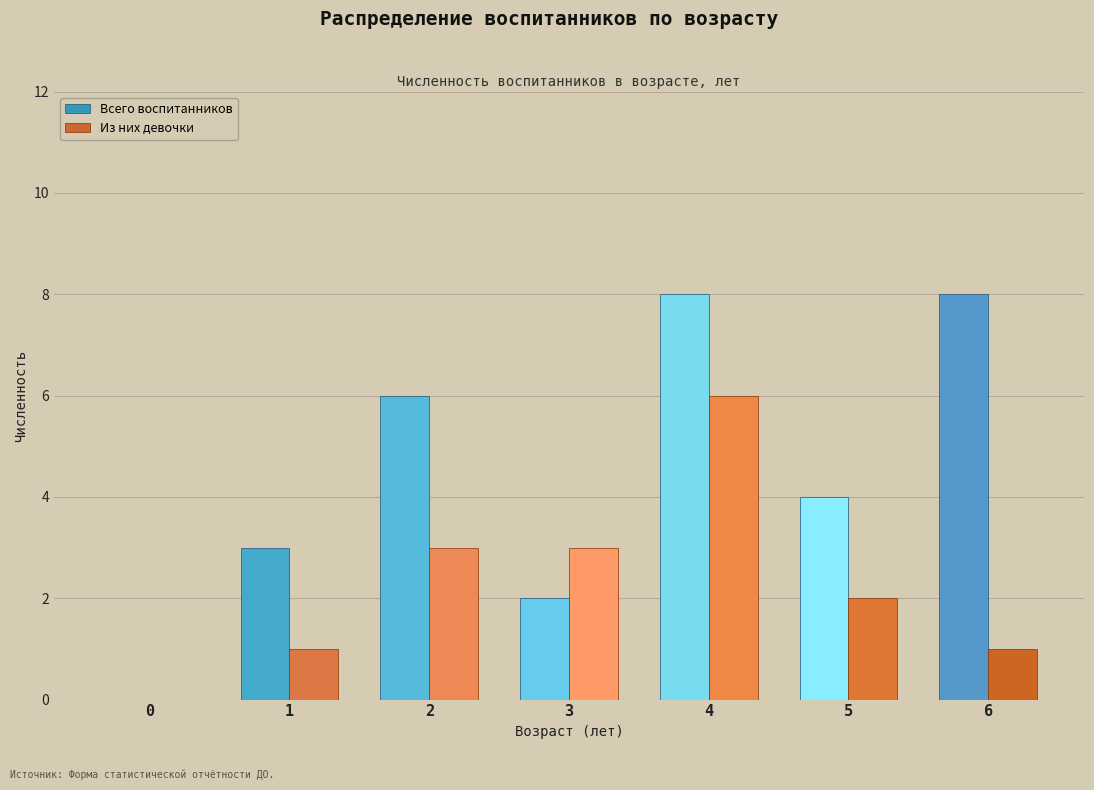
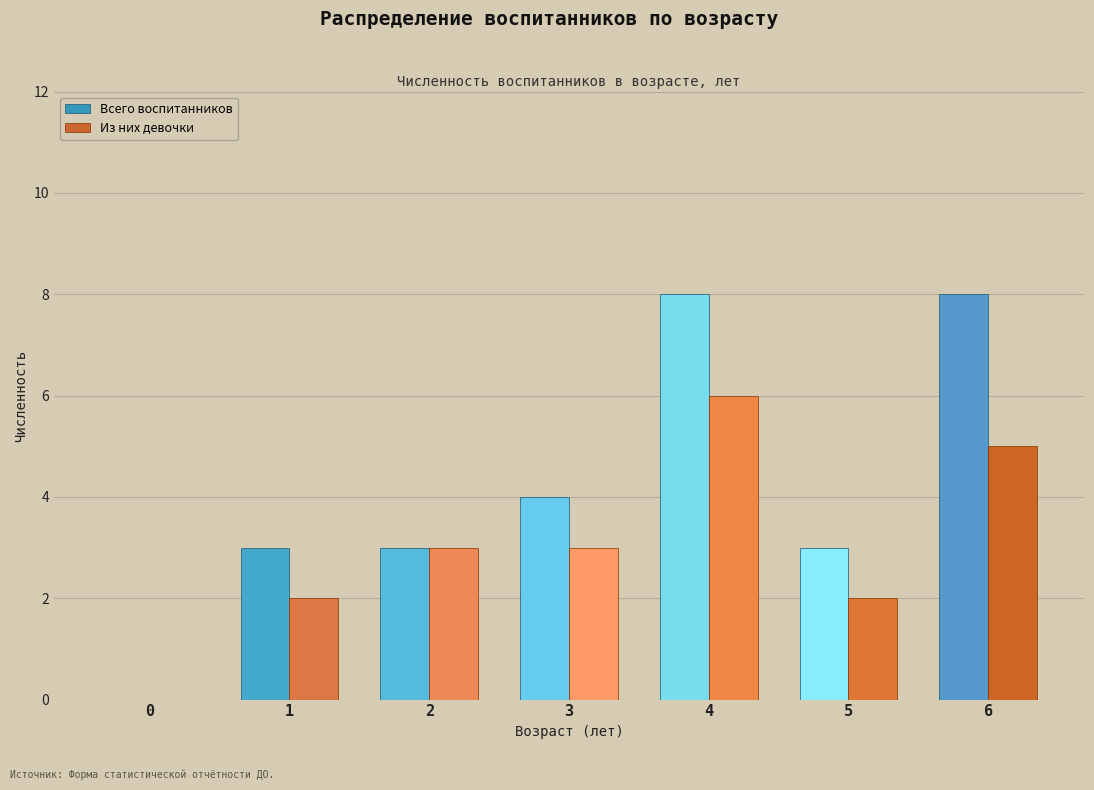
  {
    "Всего воспитанников": {
      "0": 0,
      "1": 3,
-     "2": 6,
-     "3": 2,
+     "2": 3,
+     "3": 4,
      "4": 8,
-     "5": 4,
+     "5": 3,
      "6": 8
    },
    "Из них девочки": {
      "0": 0,
-     "1": 1,
+     "1": 2,
      "2": 3,
      "3": 3,
      "4": 6,
      "5": 2,
-     "6": 1
+     "6": 5
    }
  }
